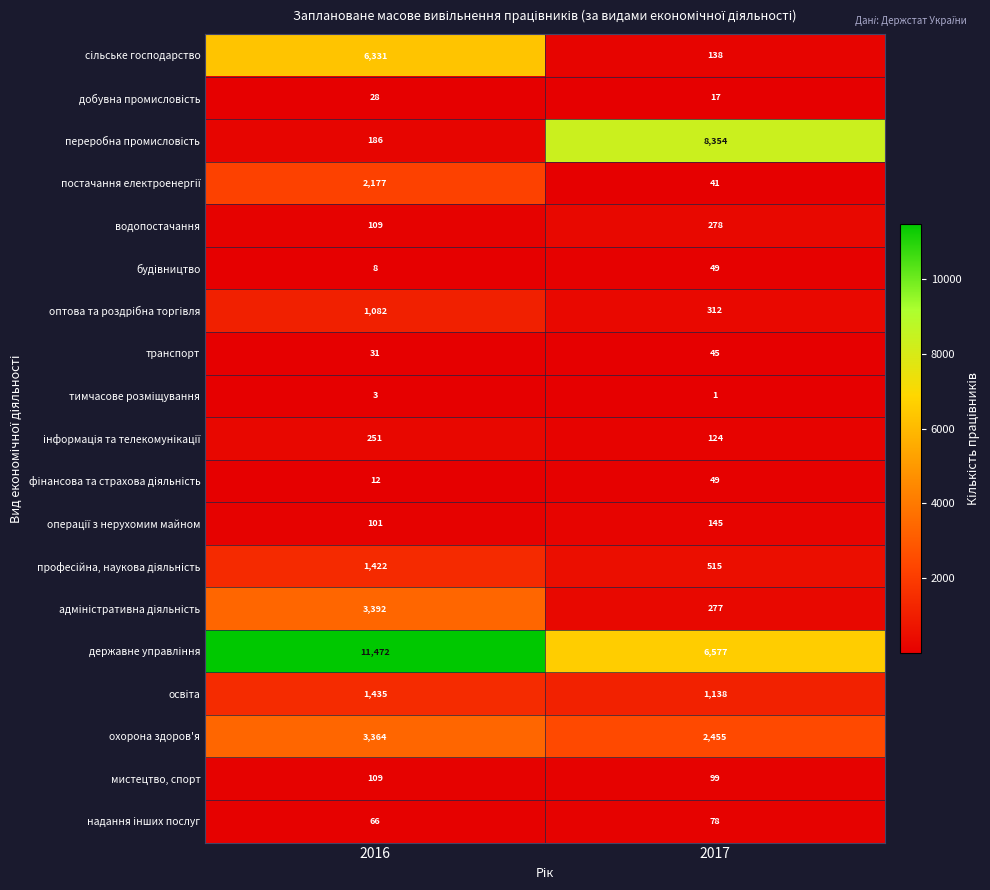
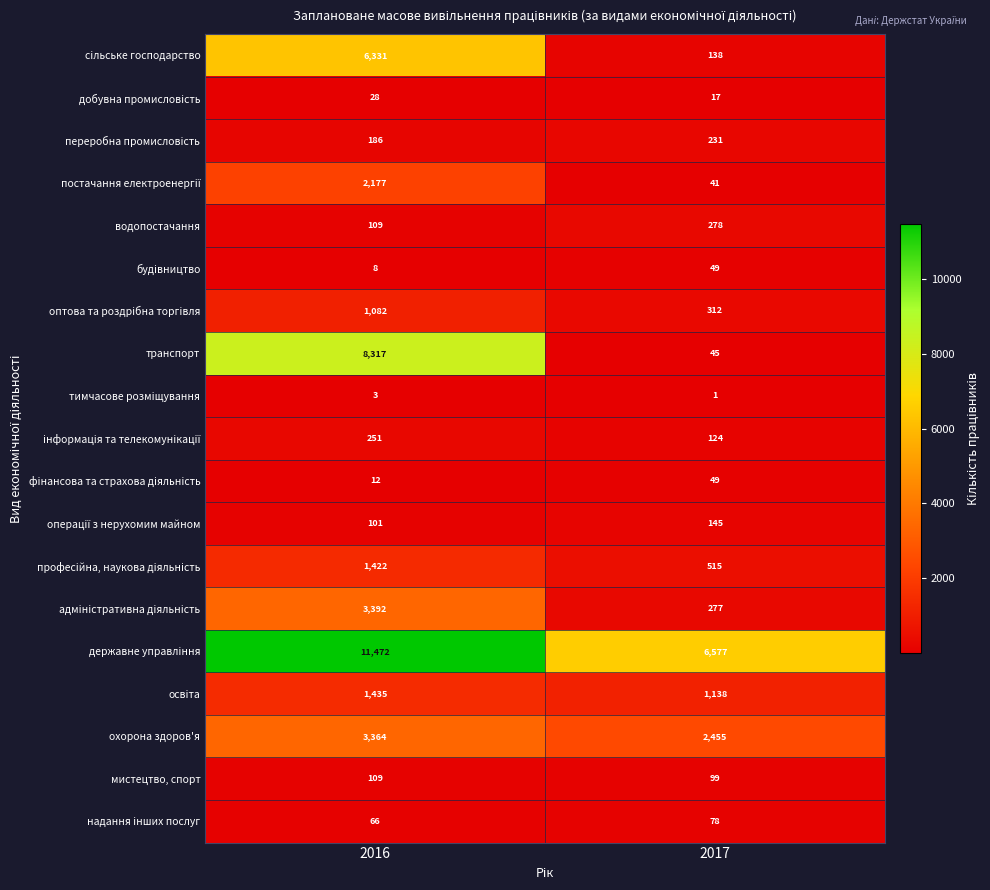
  {
    "сільське господарство": {
      "2016": "6,331",
      "2017": "138"
    },
    "добувна промисловість": {
      "2016": "28",
      "2017": "17"
    },
    "переробна промисловість": {
      "2016": "186",
-     "2017": "8,354"
+     "2017": "231"
    },
    "постачання електроенергії": {
      "2016": "2,177",
      "2017": "41"
    },
    "водопостачання": {
      "2016": "109",
      "2017": "278"
    },
    "будівництво": {
      "2016": "8",
      "2017": "49"
    },
    "оптова та роздрібна торгівля": {
      "2016": "1,082",
      "2017": "312"
    },
    "транспорт": {
-     "2016": "31",
+     "2016": "8,317",
      "2017": "45"
    },
    "тимчасове розміщування": {
      "2016": "3",
      "2017": "1"
    },
    "інформація та телекомунікації": {
      "2016": "251",
      "2017": "124"
    },
    "фінансова та страхова діяльність": {
      "2016": "12",
      "2017": "49"
    },
    "операції з нерухомим майном": {
      "2016": "101",
      "2017": "145"
    },
    "професійна, наукова діяльність": {
      "2016": "1,422",
      "2017": "515"
    },
    "адміністративна діяльність": {
      "2016": "3,392",
      "2017": "277"
    },
    "державне управління": {
      "2016": "11,472",
      "2017": "6,577"
    },
    "освіта": {
      "2016": "1,435",
      "2017": "1,138"
    },
    "охорона здоров'я": {
      "2016": "3,364",
      "2017": "2,455"
    },
    "мистецтво, спорт": {
      "2016": "109",
      "2017": "99"
    },
    "надання інших послуг": {
      "2016": "66",
      "2017": "78"
    }
  }
